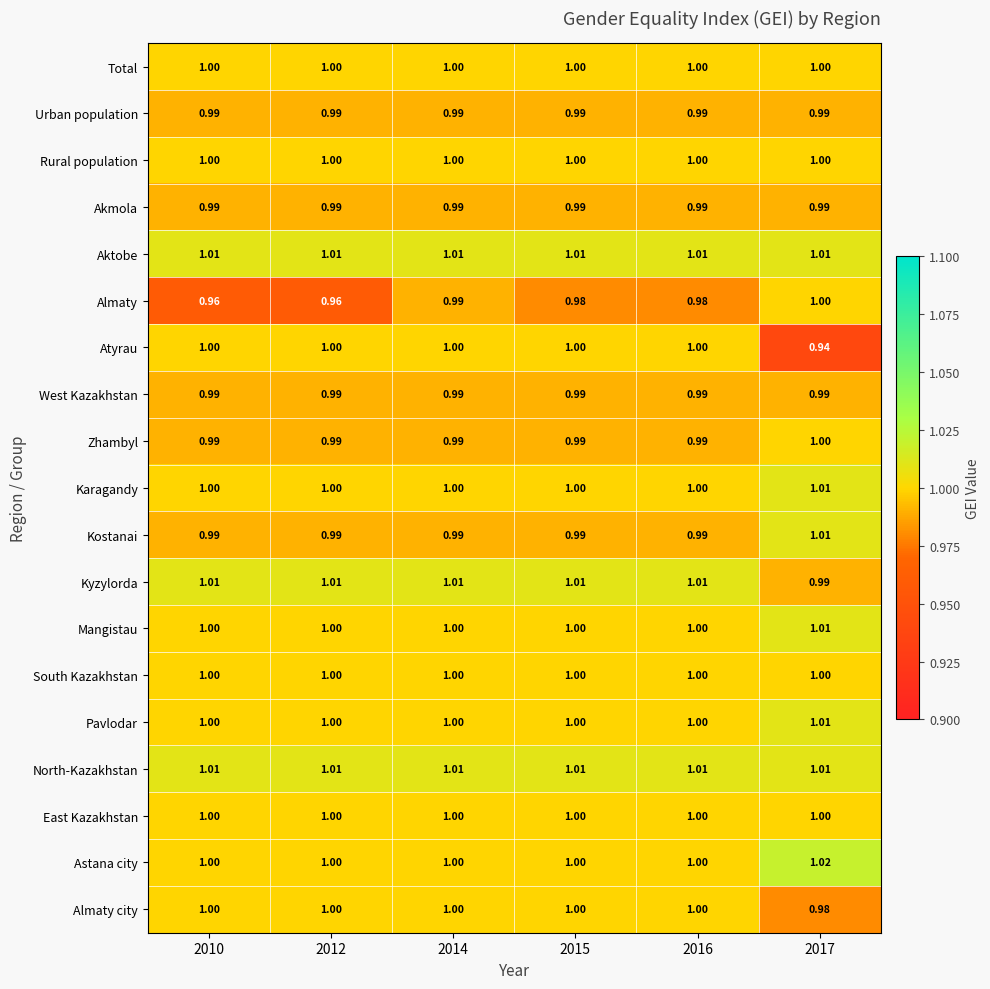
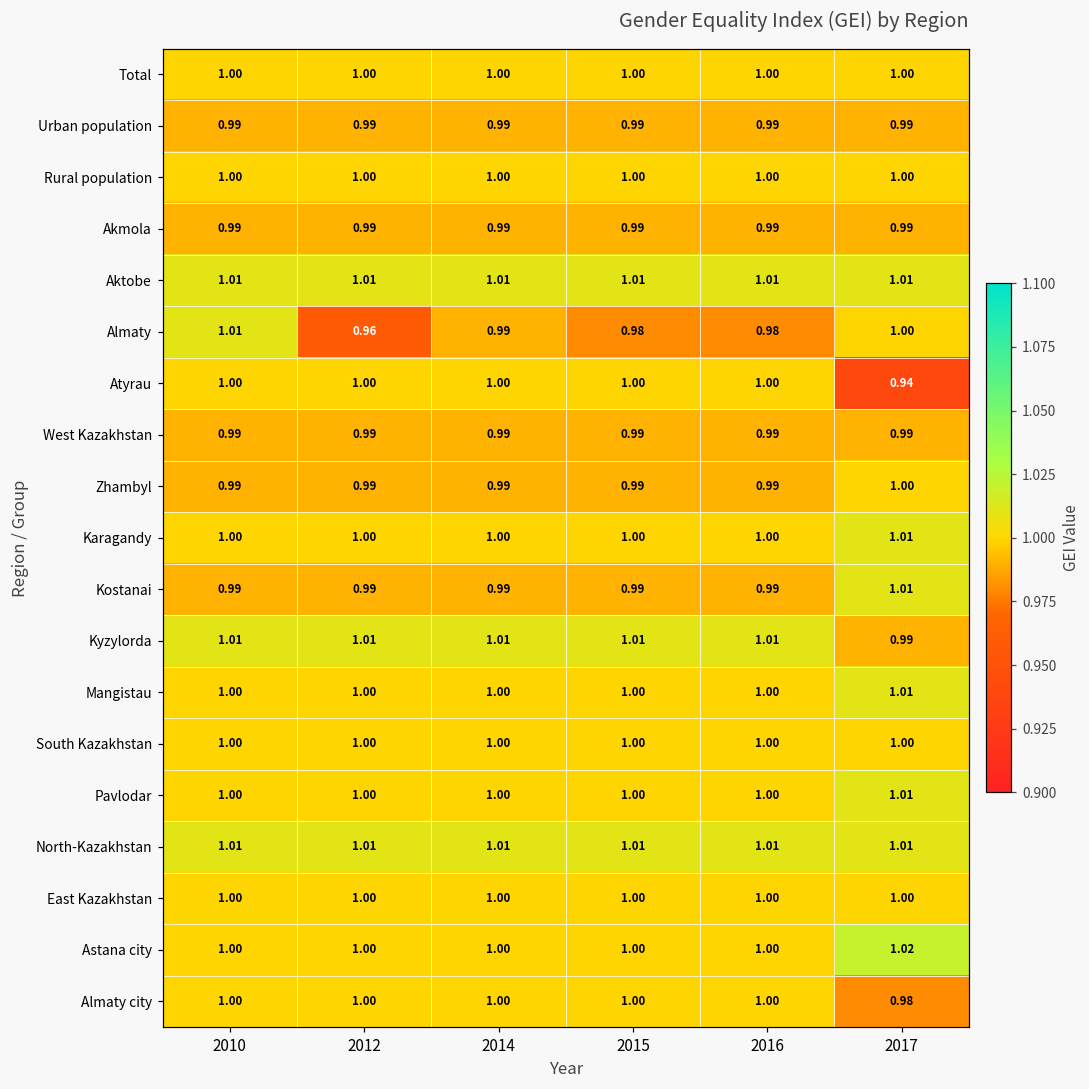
  {
    "Total": {
      "2010": 1.00,
      "2012": 1.00,
      "2014": 1.00,
      "2015": 1.00,
      "2016": 1.00,
      "2017": 1.00
    },
    "Urban population": {
      "2010": 0.99,
      "2012": 0.99,
      "2014": 0.99,
      "2015": 0.99,
      "2016": 0.99,
      "2017": 0.99
    },
    "Rural population": {
      "2010": 1.00,
      "2012": 1.00,
      "2014": 1.00,
      "2015": 1.00,
      "2016": 1.00,
      "2017": 1.00
    },
    "Akmola": {
      "2010": 0.99,
      "2012": 0.99,
      "2014": 0.99,
      "2015": 0.99,
      "2016": 0.99,
      "2017": 0.99
    },
    "Aktobe": {
      "2010": 1.01,
      "2012": 1.01,
      "2014": 1.01,
      "2015": 1.01,
      "2016": 1.01,
      "2017": 1.01
    },
    "Almaty": {
-     "2010": 0.96,
+     "2010": 1.01,
      "2012": 0.96,
      "2014": 0.99,
      "2015": 0.98,
      "2016": 0.98,
      "2017": 1.00
    },
    "Atyrau": {
      "2010": 1.00,
      "2012": 1.00,
      "2014": 1.00,
      "2015": 1.00,
      "2016": 1.00,
      "2017": 0.94
    },
    "West Kazakhstan": {
      "2010": 0.99,
      "2012": 0.99,
      "2014": 0.99,
      "2015": 0.99,
      "2016": 0.99,
      "2017": 0.99
    },
    "Zhambyl": {
      "2010": 0.99,
      "2012": 0.99,
      "2014": 0.99,
      "2015": 0.99,
      "2016": 0.99,
      "2017": 1.00
    },
    "Karagandy": {
      "2010": 1.00,
      "2012": 1.00,
      "2014": 1.00,
      "2015": 1.00,
      "2016": 1.00,
      "2017": 1.01
    },
    "Kostanai": {
      "2010": 0.99,
      "2012": 0.99,
      "2014": 0.99,
      "2015": 0.99,
      "2016": 0.99,
      "2017": 1.01
    },
    "Kyzylorda": {
      "2010": 1.01,
      "2012": 1.01,
      "2014": 1.01,
      "2015": 1.01,
      "2016": 1.01,
      "2017": 0.99
    },
    "Mangistau": {
      "2010": 1.00,
      "2012": 1.00,
      "2014": 1.00,
      "2015": 1.00,
      "2016": 1.00,
      "2017": 1.01
    },
    "South Kazakhstan": {
      "2010": 1.00,
      "2012": 1.00,
      "2014": 1.00,
      "2015": 1.00,
      "2016": 1.00,
      "2017": 1.00
    },
    "Pavlodar": {
      "2010": 1.00,
      "2012": 1.00,
      "2014": 1.00,
      "2015": 1.00,
      "2016": 1.00,
      "2017": 1.01
    },
    "North-Kazakhstan": {
      "2010": 1.01,
      "2012": 1.01,
      "2014": 1.01,
      "2015": 1.01,
      "2016": 1.01,
      "2017": 1.01
    },
    "East Kazakhstan": {
      "2010": 1.00,
      "2012": 1.00,
      "2014": 1.00,
      "2015": 1.00,
      "2016": 1.00,
      "2017": 1.00
    },
    "Astana city": {
      "2010": 1.00,
      "2012": 1.00,
      "2014": 1.00,
      "2015": 1.00,
      "2016": 1.00,
      "2017": 1.02
    },
    "Almaty city": {
      "2010": 1.00,
      "2012": 1.00,
      "2014": 1.00,
      "2015": 1.00,
      "2016": 1.00,
      "2017": 0.98
    }
  }
